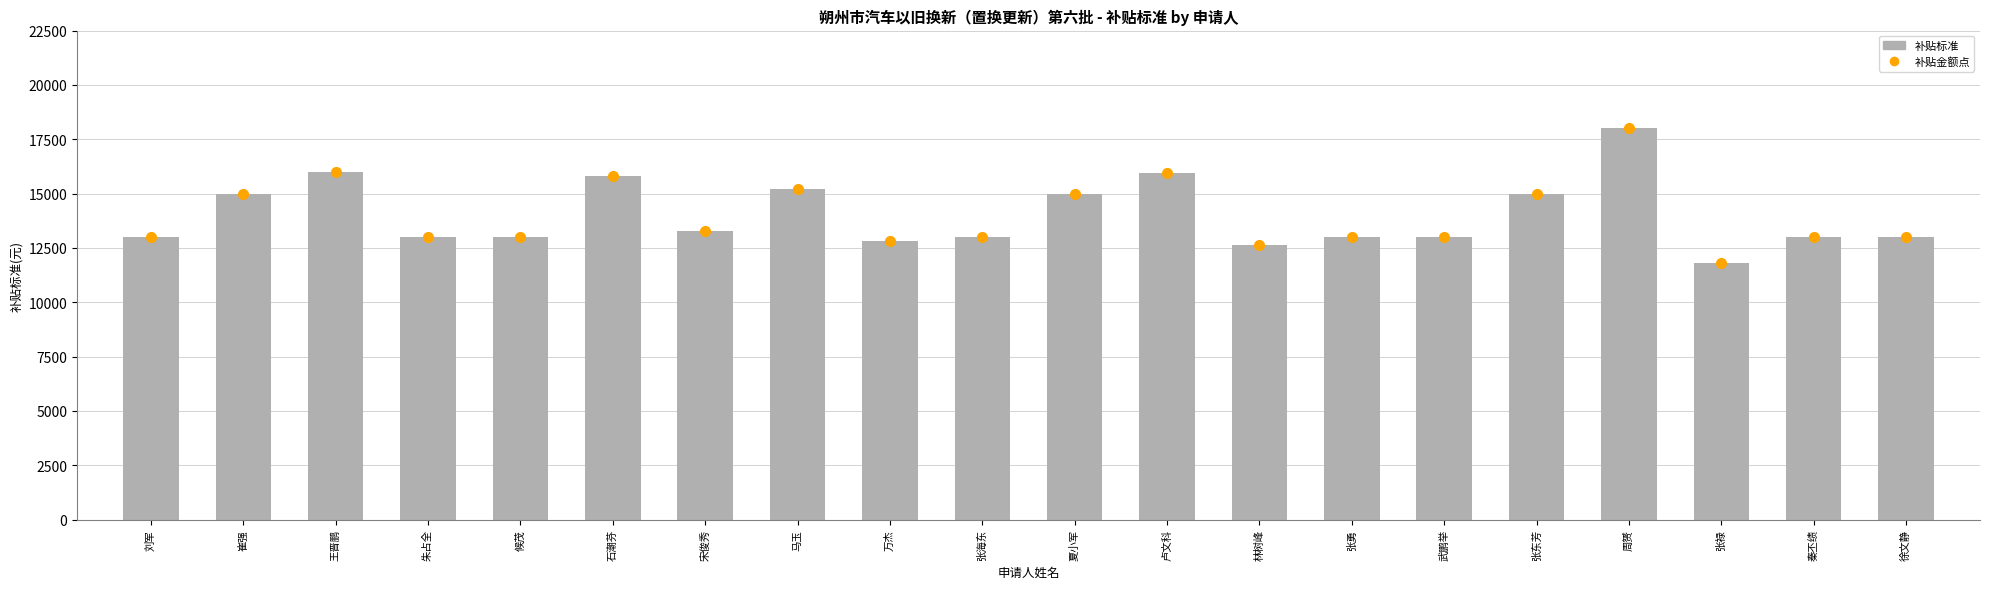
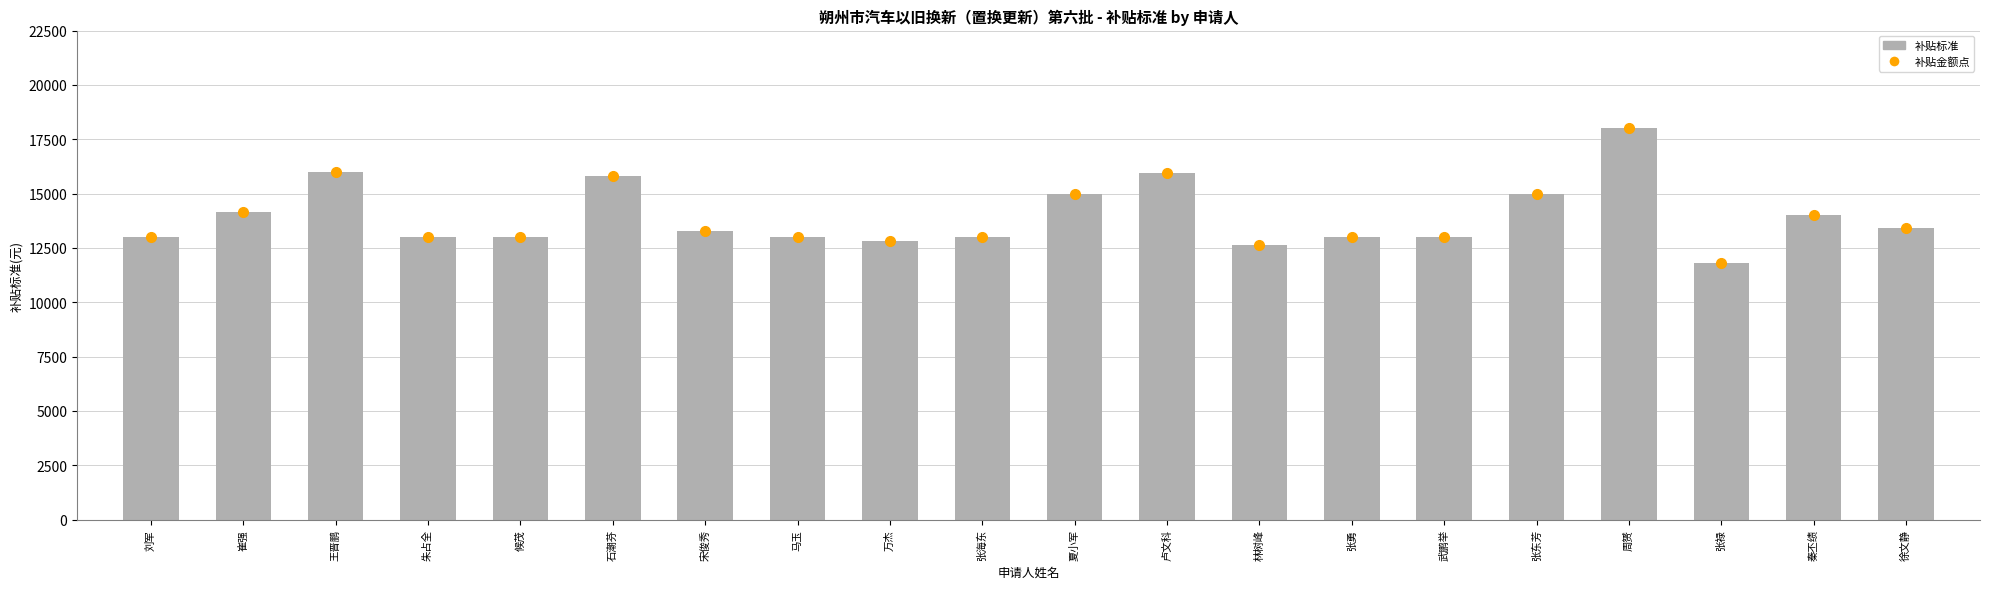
  {
    "补贴标准": {
      "刘军": 13000,
-     "崔强": 15000,
+     "崔强": 14200,
      "王晋鹏": 16000,
      "朱占全": 13000,
      "候茂": 13000,
      "石潮芬": 15800,
      "宋俊秀": 13300,
-     "马玉": 15200,
+     "马玉": 13000,
      "万杰": 12800,
      "张海东": 13000,
      "夏小军": 15000,
      "卢文科": 15900,
      "林树峰": 12600,
      "张勇": 13000,
      "武鹏举": 13000,
      "张东芳": 15000,
      "周赟": 18000,
      "张禄": 11800,
-     "秦丕绩": 13000,
-     "徐文静": 13000
+     "秦丕绩": 14000,
+     "徐文静": 13400
    }
  }
